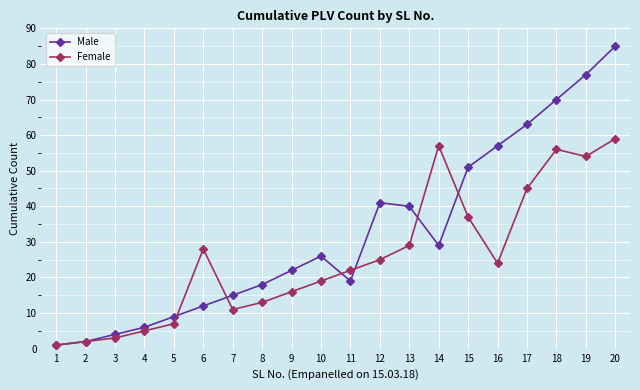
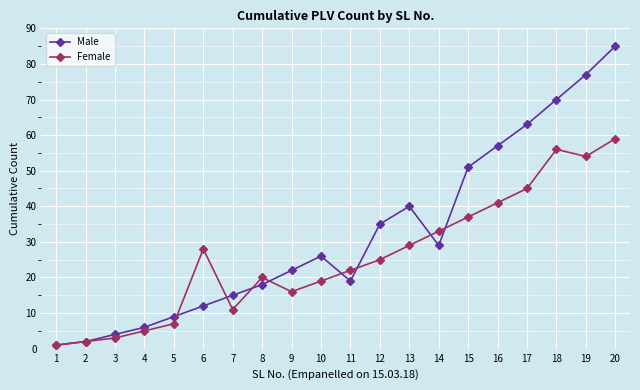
  {
    "Male": {
      "3": 4,
      "4": 6,
      "5": 9,
      "6": 12,
      "7": 15,
      "8": 18,
      "9": 22,
      "10": 26,
      "11": 19,
-     "12": 41,
+     "12": 35,
      "13": 40,
      "14": 29,
      "15": 51,
      "16": 57,
      "17": 63,
      "18": 70,
      "19": 77,
      "20": 85
    },
    "Female": {
      "3": 3,
      "4": 5,
      "5": 7,
      "6": 28,
      "7": 11,
-     "8": 13,
+     "8": 20,
      "9": 16,
      "10": 19,
      "11": 22,
      "12": 25,
      "13": 29,
-     "14": 57,
+     "14": 33,
      "15": 37,
-     "16": 24,
+     "16": 41,
      "17": 45,
      "18": 56,
      "19": 54,
      "20": 59
    }
  }
